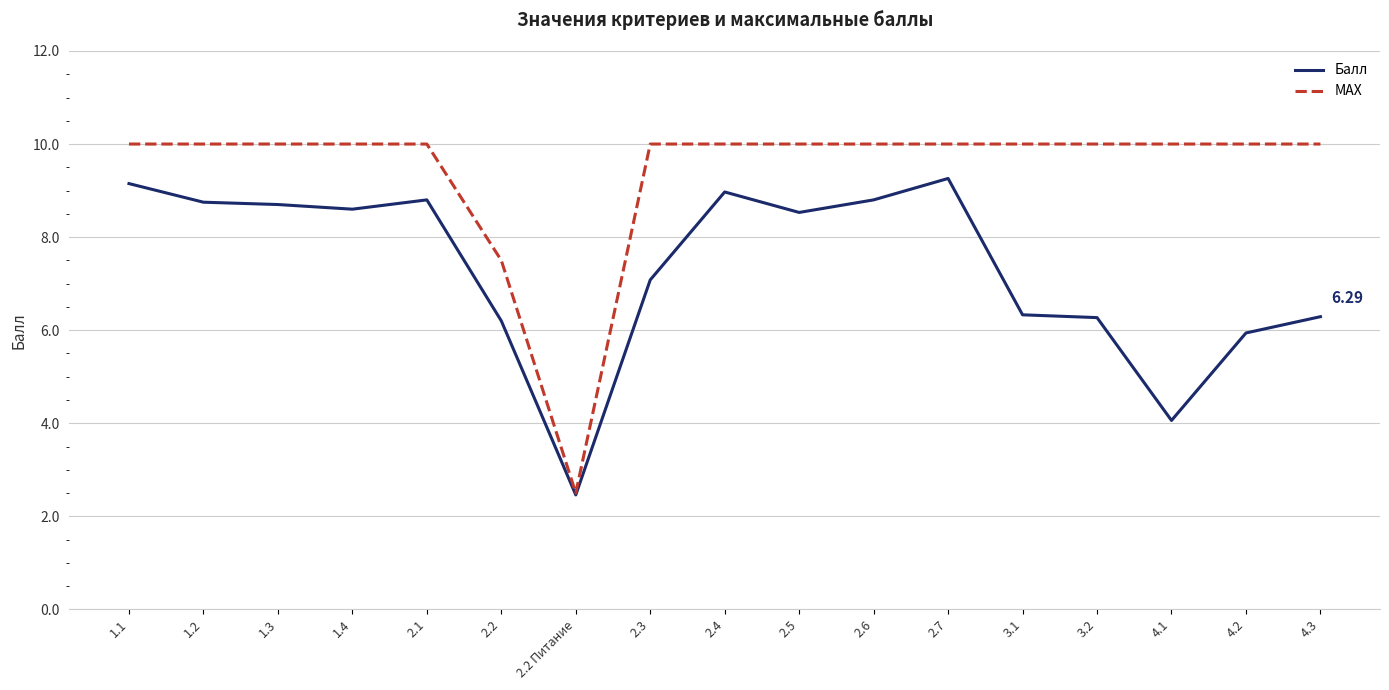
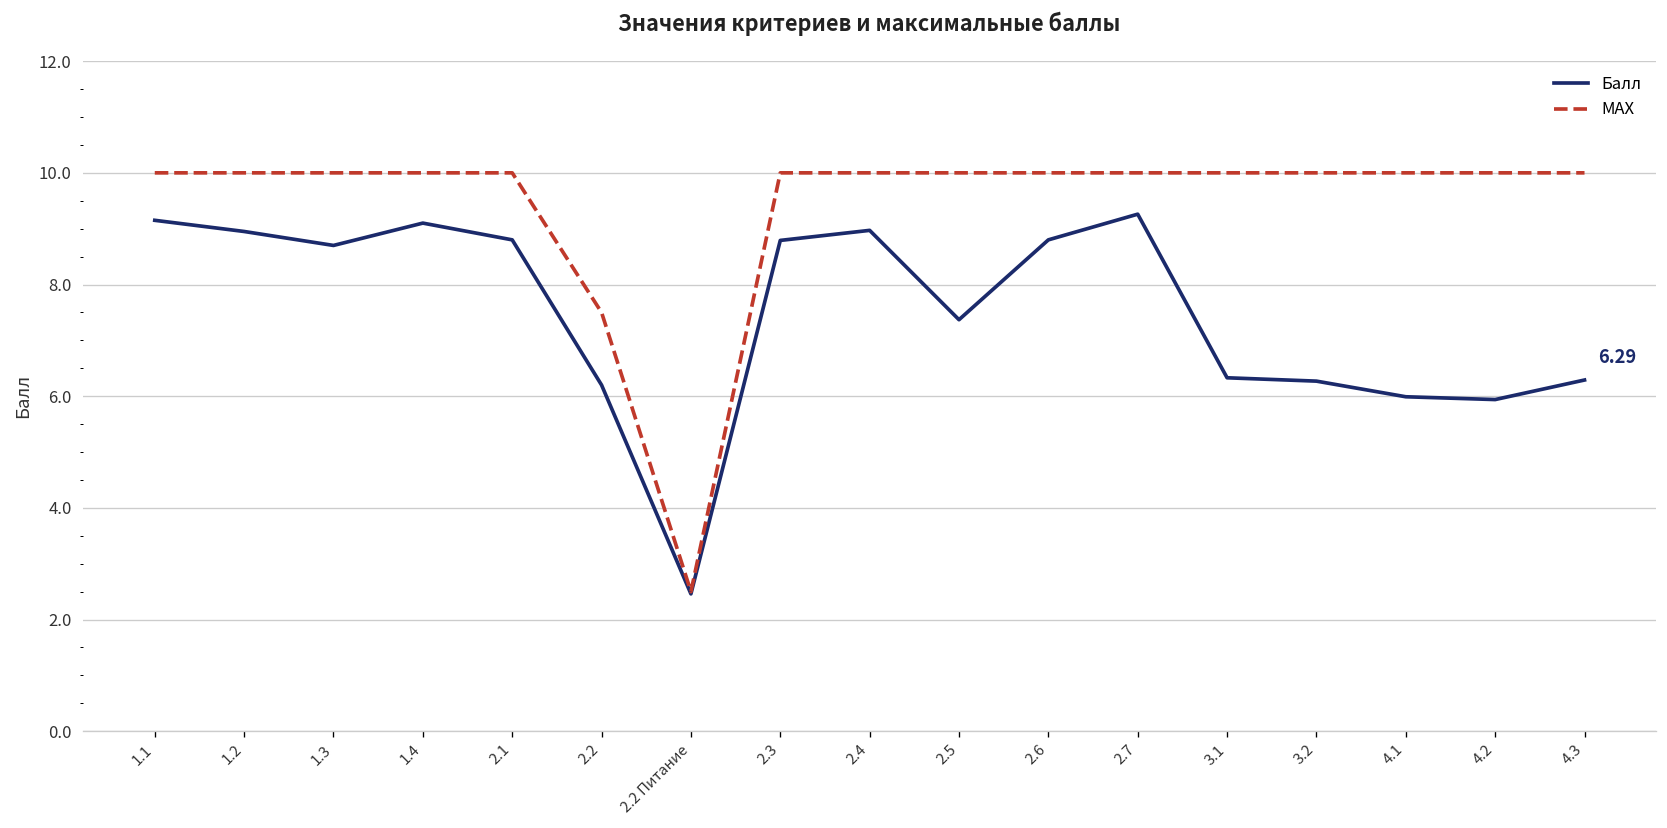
  {
    "Балл": {
      "1.1": 9.2,
-     "1.2": 8.8,
+     "1.2": 9.0,
      "1.3": 8.7,
-     "1.4": 8.6,
+     "1.4": 9.1,
      "2.1": 8.8,
      "2.2": 6.2,
-     "2.3": 7.1,
+     "2.3": 8.8,
      "2.4": 9.0,
-     "2.5": 8.5,
+     "2.5": 7.4,
      "2.6": 8.8,
      "2.7": 9.3,
      "3.1": 6.3,
      "3.2": 6.3,
-     "4.1": 4.1,
+     "4.1": 6.0,
      "4.2": 5.9
    },
    "MAX": {
      "1.1": 10.0,
      "1.2": 10.0,
      "1.3": 10.0,
      "1.4": 10.0,
      "2.1": 10.0,
      "2.2": 7.5,
      "2.3": 10.0,
      "2.4": 10.0,
      "2.5": 10.0,
      "2.6": 10.0,
      "2.7": 10.0,
      "3.1": 10.0,
      "3.2": 10.0,
      "4.1": 10.0,
      "4.2": 10.0,
      "4.3": 10.0
    }
  }
